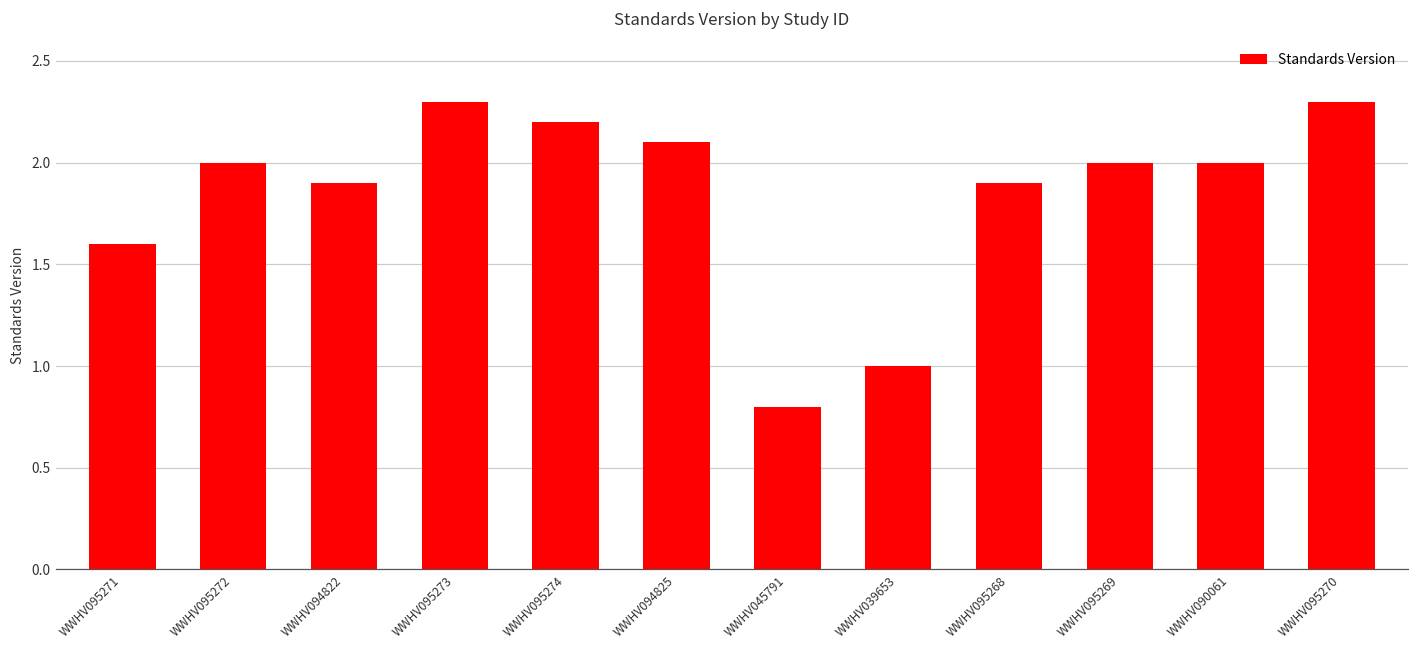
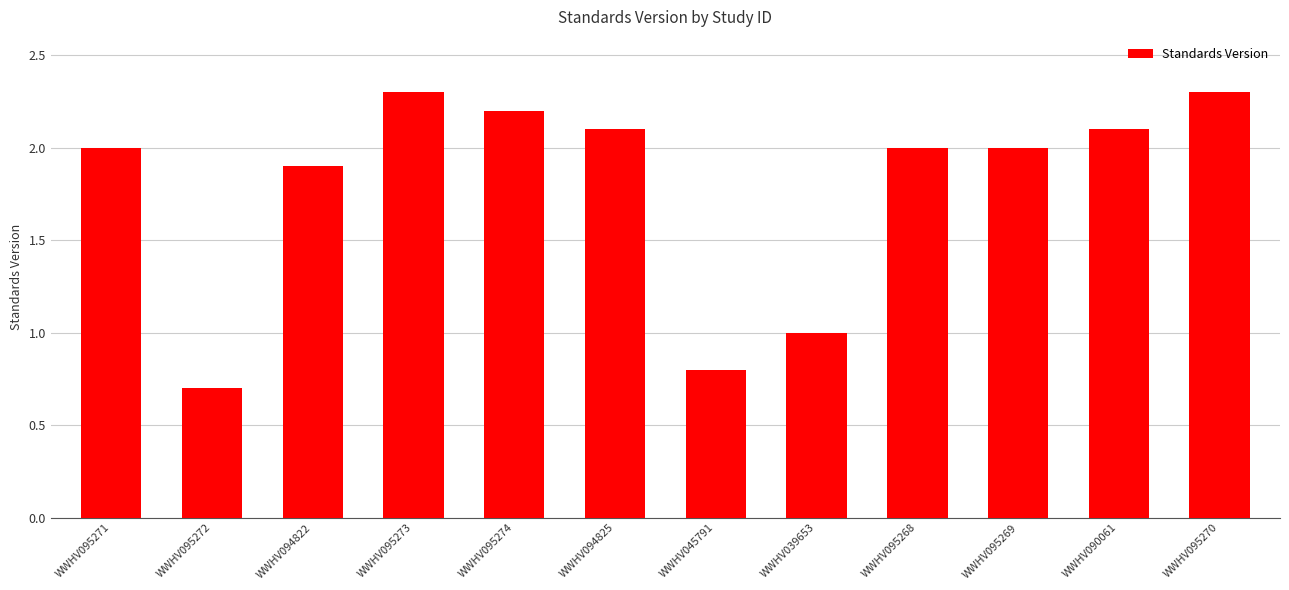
  {
-   "WWHV095271": 1.6,
-   "WWHV095272": 2.0,
+   "WWHV095271": 2.0,
+   "WWHV095272": 0.7,
    "WWHV094822": 1.9,
    "WWHV095273": 2.3,
    "WWHV095274": 2.2,
    "WWHV094825": 2.1,
    "WWHV045791": 0.8,
    "WWHV039653": 1.0,
-   "WWHV095268": 1.9,
+   "WWHV095268": 2.0,
    "WWHV095269": 2.0,
-   "WWHV090061": 2.0,
+   "WWHV090061": 2.1,
    "WWHV095270": 2.3
  }
